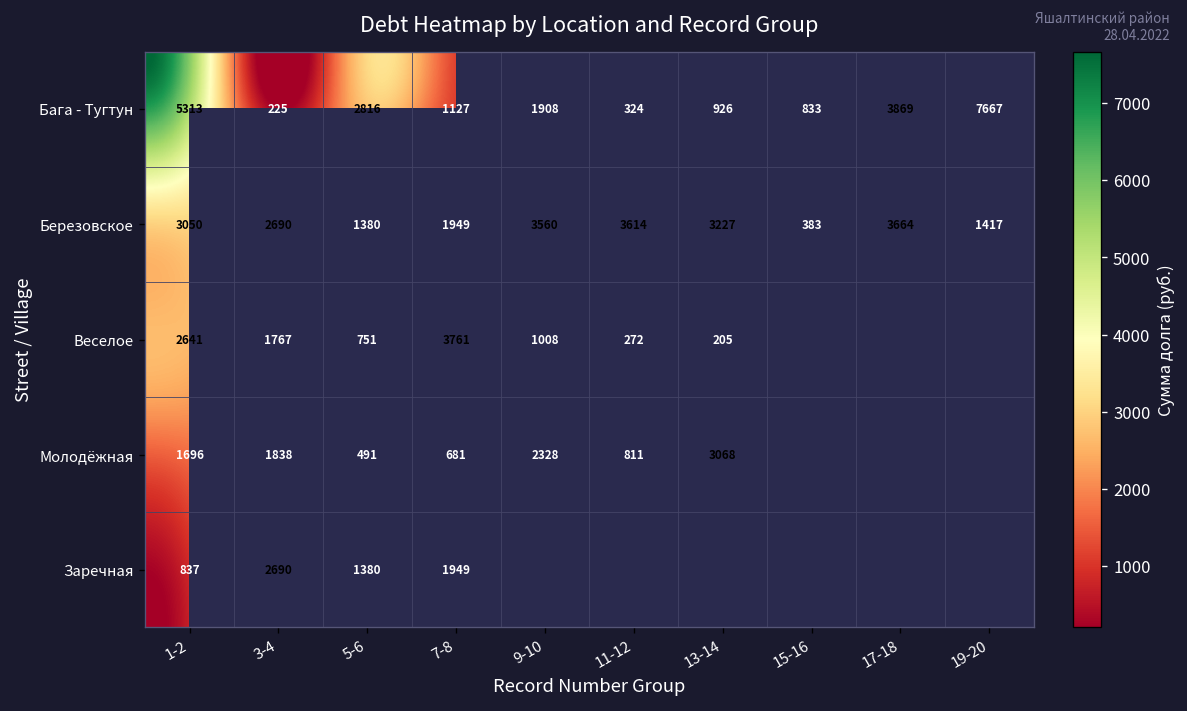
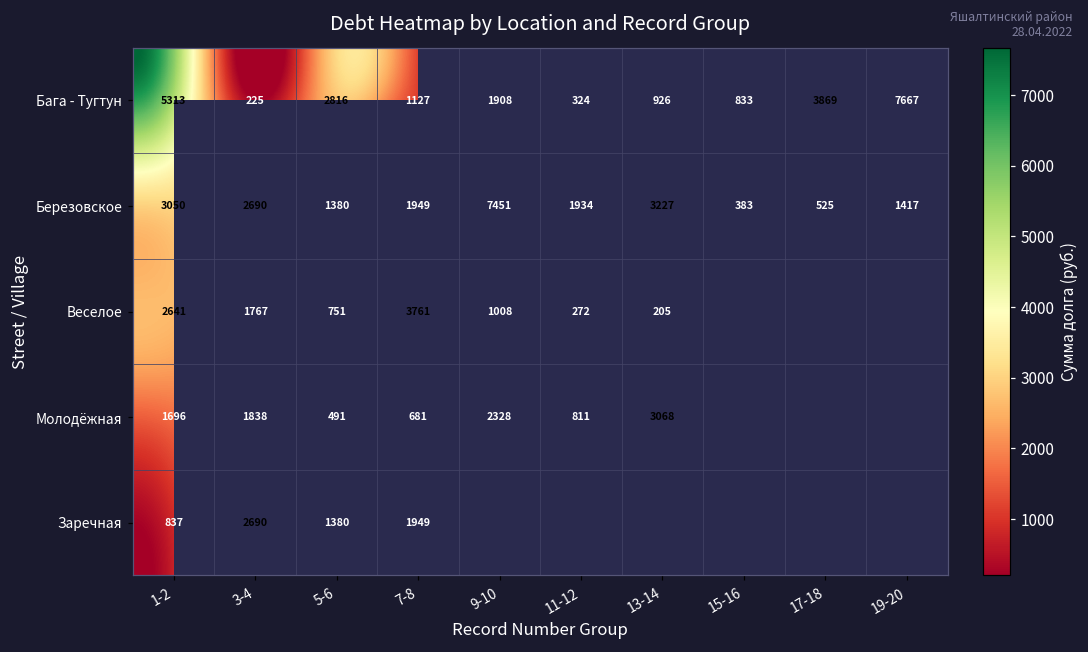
  {
    "Бага - Тугтун": {
      "1-2": 5313,
      "3-4": 225,
      "5-6": 2816,
      "7-8": 1127,
      "9-10": 1908,
      "11-12": 324,
      "13-14": 926,
      "15-16": 833,
      "17-18": 3869,
      "19-20": 7667
    },
    "Березовское": {
      "1-2": 3050,
      "3-4": 2690,
      "5-6": 1380,
      "7-8": 1949,
-     "9-10": 3560,
-     "11-12": 3614,
+     "9-10": 7451,
+     "11-12": 1934,
      "13-14": 3227,
      "15-16": 383,
-     "17-18": 3664,
+     "17-18": 525,
      "19-20": 1417
    },
    "Веселое": {
      "1-2": 2641,
      "3-4": 1767,
      "5-6": 751,
      "7-8": 3761,
      "9-10": 1008,
      "11-12": 272,
      "13-14": 205
    },
    "Молодёжная": {
      "1-2": 1696,
      "3-4": 1838,
      "5-6": 491,
      "7-8": 681,
      "9-10": 2328,
      "11-12": 811,
      "13-14": 3068
    },
    "Заречная": {
      "1-2": 837,
      "3-4": 2690,
      "5-6": 1380,
      "7-8": 1949
    }
  }
